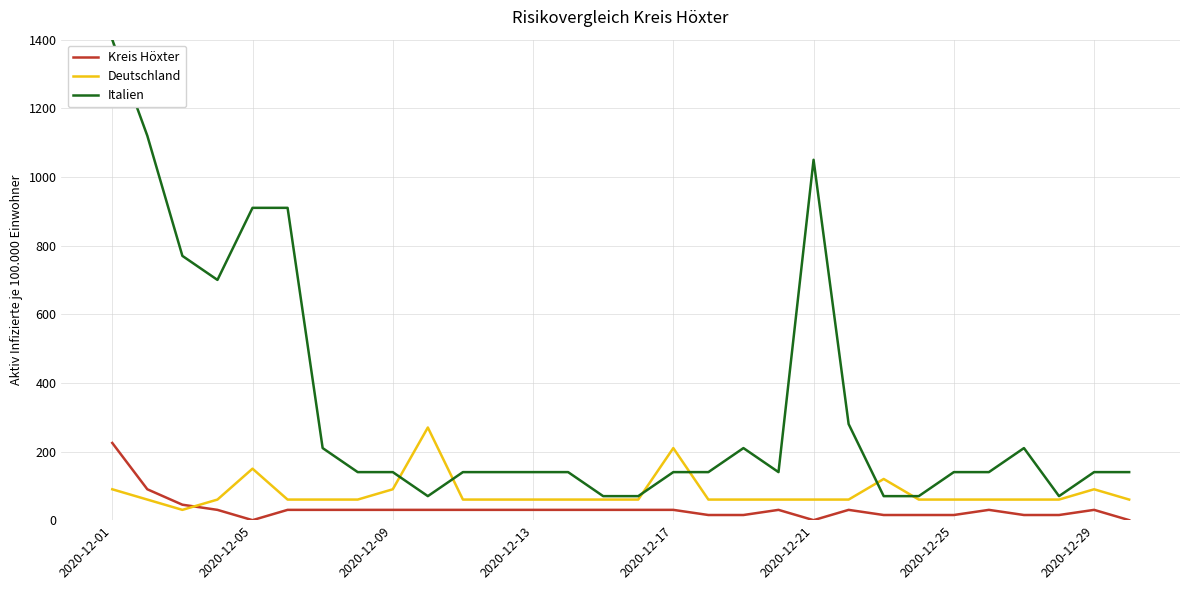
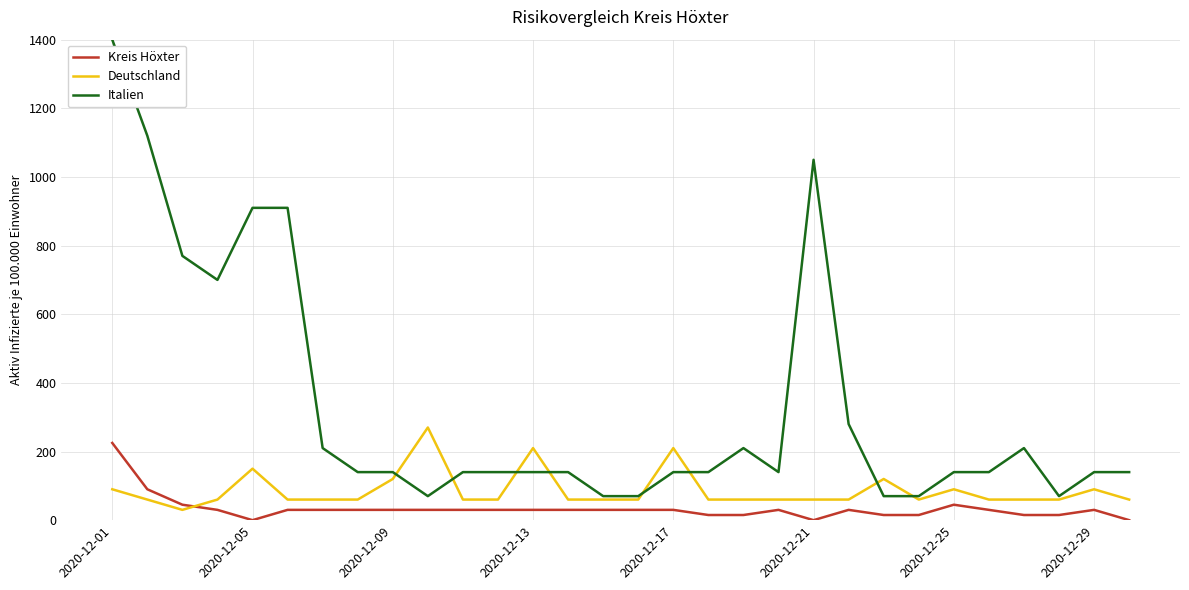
  {
    "Kreis Höxter": {
      "2020-12-01": 230,
      "2020-12-05": 0,
      "2020-12-09": 30,
      "2020-12-13": 30,
      "2020-12-17": 30,
      "2020-12-21": 0,
-     "2020-12-25": 20,
+     "2020-12-25": 50,
      "2020-12-29": 30
    },
    "Deutschland": {
      "2020-12-01": 90,
      "2020-12-05": 150,
-     "2020-12-09": 90,
-     "2020-12-13": 60,
+     "2020-12-09": 120,
+     "2020-12-13": 210,
      "2020-12-17": 210,
      "2020-12-21": 60,
-     "2020-12-25": 60,
+     "2020-12-25": 90,
      "2020-12-29": 90
    },
    "Italien": {
      "2020-12-01": 1400,
      "2020-12-05": 910,
      "2020-12-09": 140,
      "2020-12-13": 140,
      "2020-12-17": 140,
      "2020-12-21": 1050,
      "2020-12-25": 140,
      "2020-12-29": 140
    }
  }
